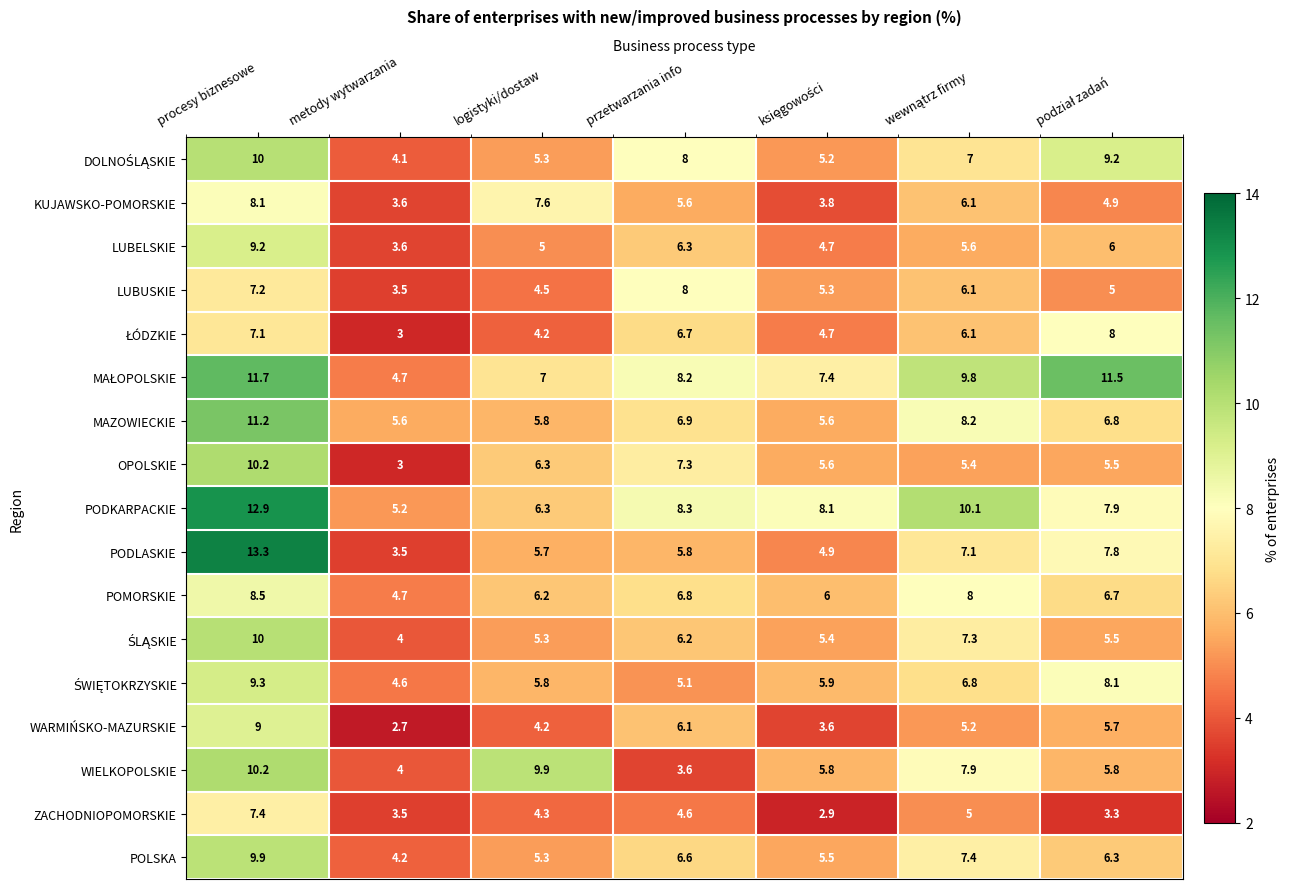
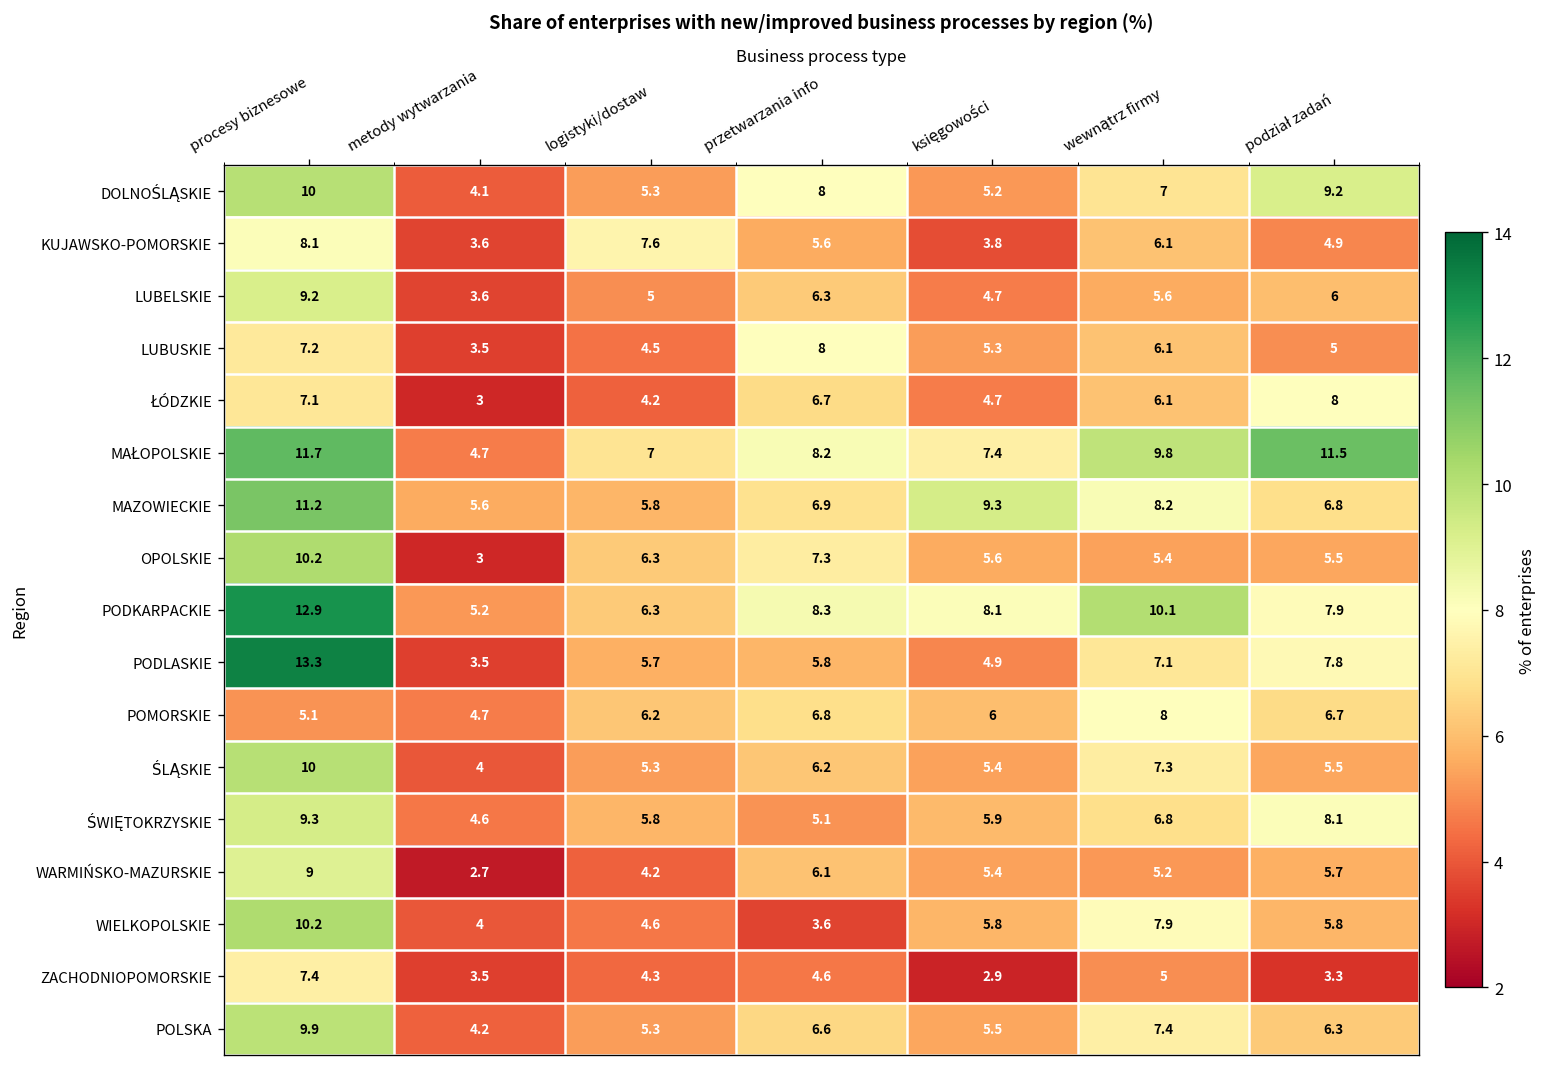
  {
    "DOLNOŚLĄSKIE": {
      "procesy biznesowe": 10,
      "metody wytwarzania": 4.1,
      "logistyki/dostaw": 5.3,
      "przetwarzania info": 8,
      "księgowości": 5.2,
      "wewnątrz firmy": 7,
      "podział zadań": 9.2
    },
    "KUJAWSKO-POMORSKIE": {
      "procesy biznesowe": 8.1,
      "metody wytwarzania": 3.6,
      "logistyki/dostaw": 7.6,
      "przetwarzania info": 5.6,
      "księgowości": 3.8,
      "wewnątrz firmy": 6.1,
      "podział zadań": 4.9
    },
    "LUBELSKIE": {
      "procesy biznesowe": 9.2,
      "metody wytwarzania": 3.6,
      "logistyki/dostaw": 5,
      "przetwarzania info": 6.3,
      "księgowości": 4.7,
      "wewnątrz firmy": 5.6,
      "podział zadań": 6
    },
    "LUBUSKIE": {
      "procesy biznesowe": 7.2,
      "metody wytwarzania": 3.5,
      "logistyki/dostaw": 4.5,
      "przetwarzania info": 8,
      "księgowości": 5.3,
      "wewnątrz firmy": 6.1,
      "podział zadań": 5
    },
    "ŁÓDZKIE": {
      "procesy biznesowe": 7.1,
      "metody wytwarzania": 3,
      "logistyki/dostaw": 4.2,
      "przetwarzania info": 6.7,
      "księgowości": 4.7,
      "wewnątrz firmy": 6.1,
      "podział zadań": 8
    },
    "MAŁOPOLSKIE": {
      "procesy biznesowe": 11.7,
      "metody wytwarzania": 4.7,
      "logistyki/dostaw": 7,
      "przetwarzania info": 8.2,
      "księgowości": 7.4,
      "wewnątrz firmy": 9.8,
      "podział zadań": 11.5
    },
    "MAZOWIECKIE": {
      "procesy biznesowe": 11.2,
      "metody wytwarzania": 5.6,
      "logistyki/dostaw": 5.8,
      "przetwarzania info": 6.9,
-     "księgowości": 5.6,
+     "księgowości": 9.3,
      "wewnątrz firmy": 8.2,
      "podział zadań": 6.8
    },
    "OPOLSKIE": {
      "procesy biznesowe": 10.2,
      "metody wytwarzania": 3,
      "logistyki/dostaw": 6.3,
      "przetwarzania info": 7.3,
      "księgowości": 5.6,
      "wewnątrz firmy": 5.4,
      "podział zadań": 5.5
    },
    "PODKARPACKIE": {
      "procesy biznesowe": 12.9,
      "metody wytwarzania": 5.2,
      "logistyki/dostaw": 6.3,
      "przetwarzania info": 8.3,
      "księgowości": 8.1,
      "wewnątrz firmy": 10.1,
      "podział zadań": 7.9
    },
    "PODLASKIE": {
      "procesy biznesowe": 13.3,
      "metody wytwarzania": 3.5,
      "logistyki/dostaw": 5.7,
      "przetwarzania info": 5.8,
      "księgowości": 4.9,
      "wewnątrz firmy": 7.1,
      "podział zadań": 7.8
    },
    "POMORSKIE": {
-     "procesy biznesowe": 8.5,
+     "procesy biznesowe": 5.1,
      "metody wytwarzania": 4.7,
      "logistyki/dostaw": 6.2,
      "przetwarzania info": 6.8,
      "księgowości": 6,
      "wewnątrz firmy": 8,
      "podział zadań": 6.7
    },
    "ŚLĄSKIE": {
      "procesy biznesowe": 10,
      "metody wytwarzania": 4,
      "logistyki/dostaw": 5.3,
      "przetwarzania info": 6.2,
      "księgowości": 5.4,
      "wewnątrz firmy": 7.3,
      "podział zadań": 5.5
    },
    "ŚWIĘTOKRZYSKIE": {
      "procesy biznesowe": 9.3,
      "metody wytwarzania": 4.6,
      "logistyki/dostaw": 5.8,
      "przetwarzania info": 5.1,
      "księgowości": 5.9,
      "wewnątrz firmy": 6.8,
      "podział zadań": 8.1
    },
    "WARMIŃSKO-MAZURSKIE": {
      "procesy biznesowe": 9,
      "metody wytwarzania": 2.7,
      "logistyki/dostaw": 4.2,
      "przetwarzania info": 6.1,
-     "księgowości": 3.6,
+     "księgowości": 5.4,
      "wewnątrz firmy": 5.2,
      "podział zadań": 5.7
    },
    "WIELKOPOLSKIE": {
      "procesy biznesowe": 10.2,
      "metody wytwarzania": 4,
-     "logistyki/dostaw": 9.9,
+     "logistyki/dostaw": 4.6,
      "przetwarzania info": 3.6,
      "księgowości": 5.8,
      "wewnątrz firmy": 7.9,
      "podział zadań": 5.8
    },
    "ZACHODNIOPOMORSKIE": {
      "procesy biznesowe": 7.4,
      "metody wytwarzania": 3.5,
      "logistyki/dostaw": 4.3,
      "przetwarzania info": 4.6,
      "księgowości": 2.9,
      "wewnątrz firmy": 5,
      "podział zadań": 3.3
    },
    "POLSKA": {
      "procesy biznesowe": 9.9,
      "metody wytwarzania": 4.2,
      "logistyki/dostaw": 5.3,
      "przetwarzania info": 6.6,
      "księgowości": 5.5,
      "wewnątrz firmy": 7.4,
      "podział zadań": 6.3
    }
  }
